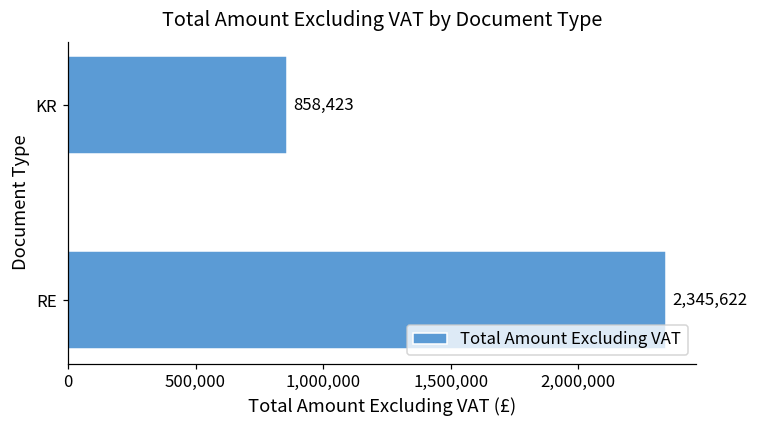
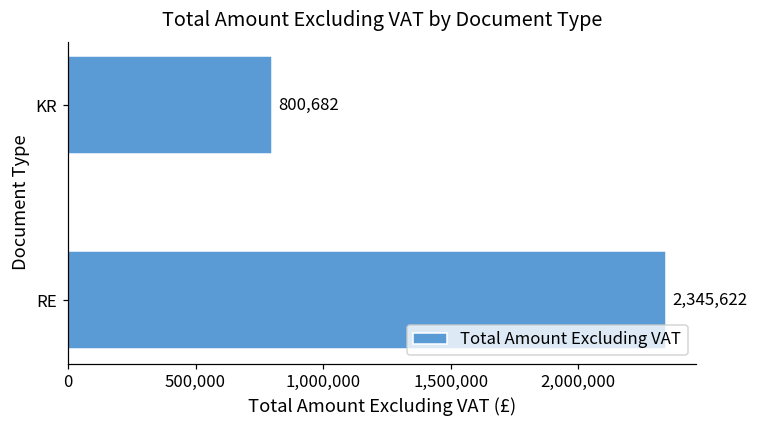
  {
-   "KR": "858,423",
+   "KR": "800,682",
    "RE": "2,345,622"
  }
